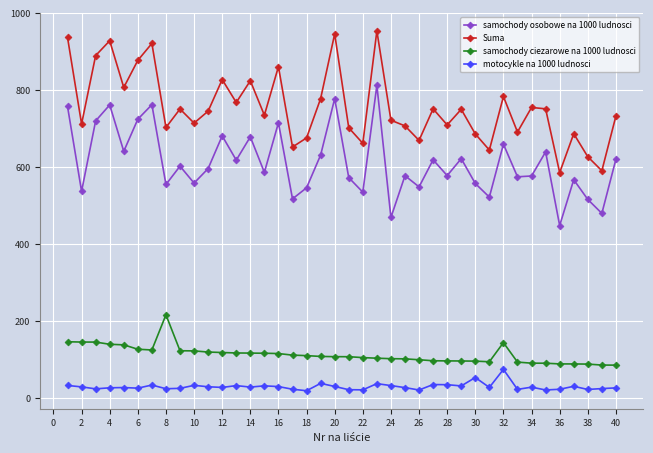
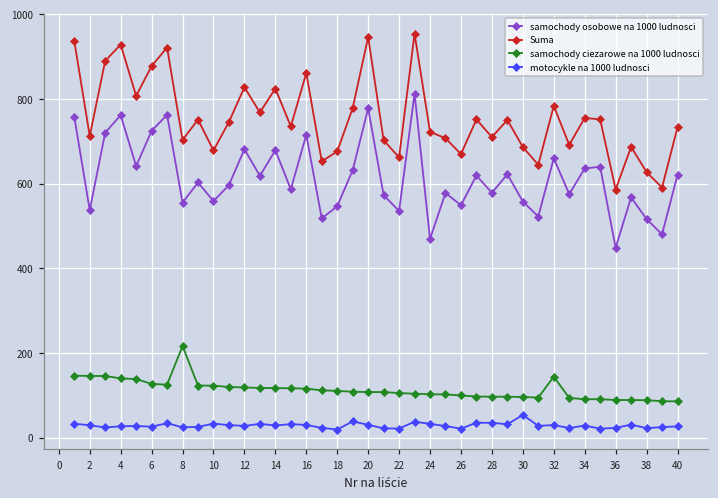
  {
    "samochody osobowe na 1000 ludnosci": {
      "2": 540,
      "4": 760,
      "6": 720,
      "8": 560,
      "10": 560,
      "12": 680,
      "14": 680,
      "16": 720,
      "18": 550,
      "20": 780,
      "22": 540,
      "24": 470,
      "26": 550,
      "28": 580,
      "30": 560,
      "32": 660,
-     "34": 580,
+     "34": 640,
      "36": 450,
      "38": 520,
      "40": 620
    },
    "Suma": {
      "2": 710,
      "4": 930,
      "6": 880,
      "8": 700,
-     "10": 710,
+     "10": 680,
      "12": 830,
      "14": 820,
      "16": 860,
      "18": 680,
      "20": 950,
      "22": 660,
      "24": 720,
      "26": 670,
      "28": 710,
      "30": 690,
      "32": 780,
      "34": 760,
      "36": 590,
      "38": 630,
      "40": 730
    },
    "samochody ciezarowe na 1000 ludnosci": {
      "2": 150,
      "4": 140,
      "6": 130,
      "8": 220,
      "10": 120,
      "12": 120,
      "14": 120,
      "16": 120,
      "18": 110,
      "20": 110,
      "22": 110,
      "24": 100,
      "26": 100,
      "28": 100,
      "30": 100,
      "32": 140,
      "34": 90,
      "36": 90,
      "38": 90,
      "40": 90
    },
    "motocykle na 1000 ludnosci": {
      "2": 30,
      "4": 30,
      "6": 30,
      "8": 20,
      "10": 30,
      "12": 30,
      "14": 30,
      "16": 30,
      "18": 20,
      "20": 30,
      "22": 20,
      "24": 30,
      "26": 20,
      "28": 30,
      "30": 50,
-     "32": 70,
+     "32": 30,
      "34": 30,
      "36": 20,
      "38": 20,
      "40": 30
    }
  }
